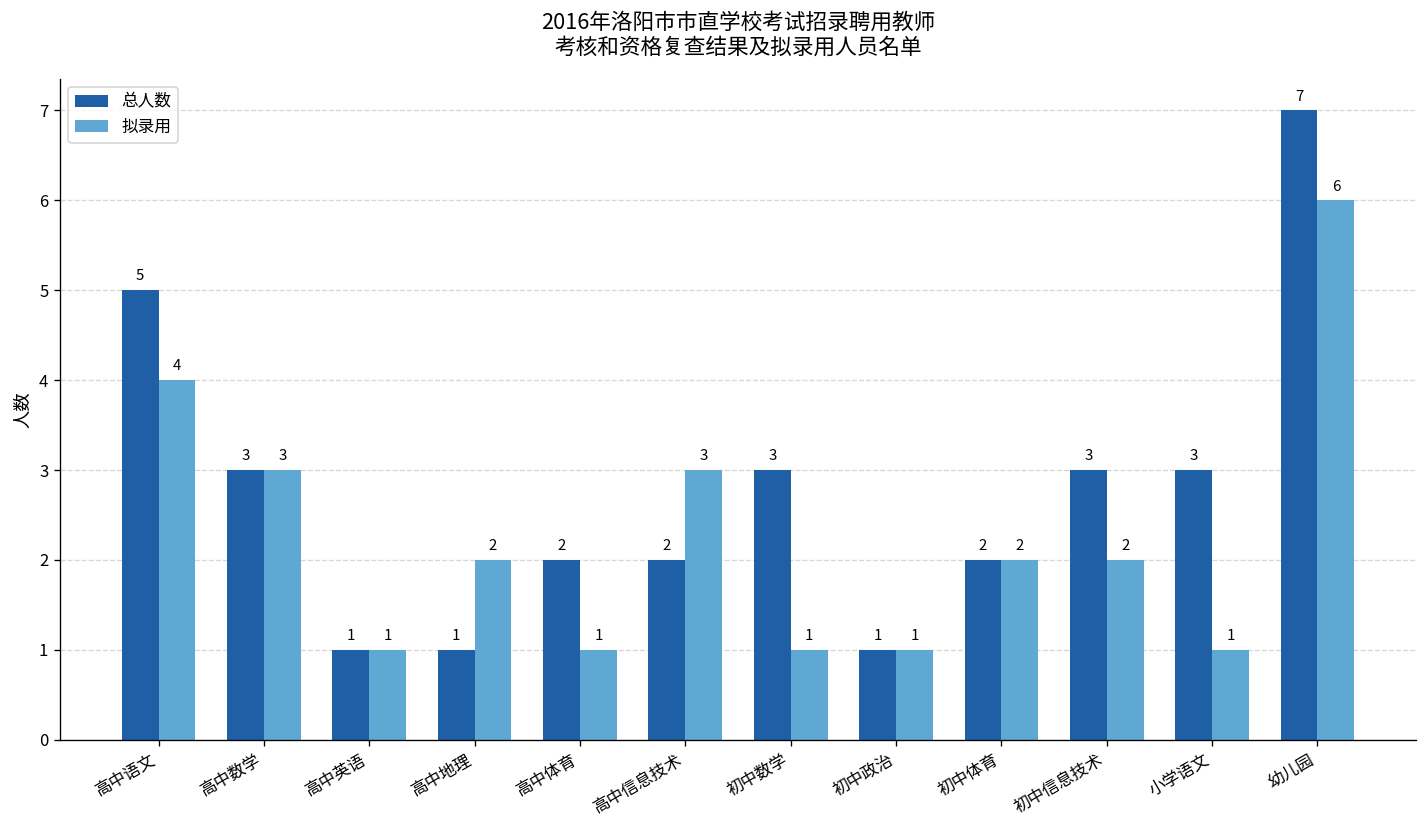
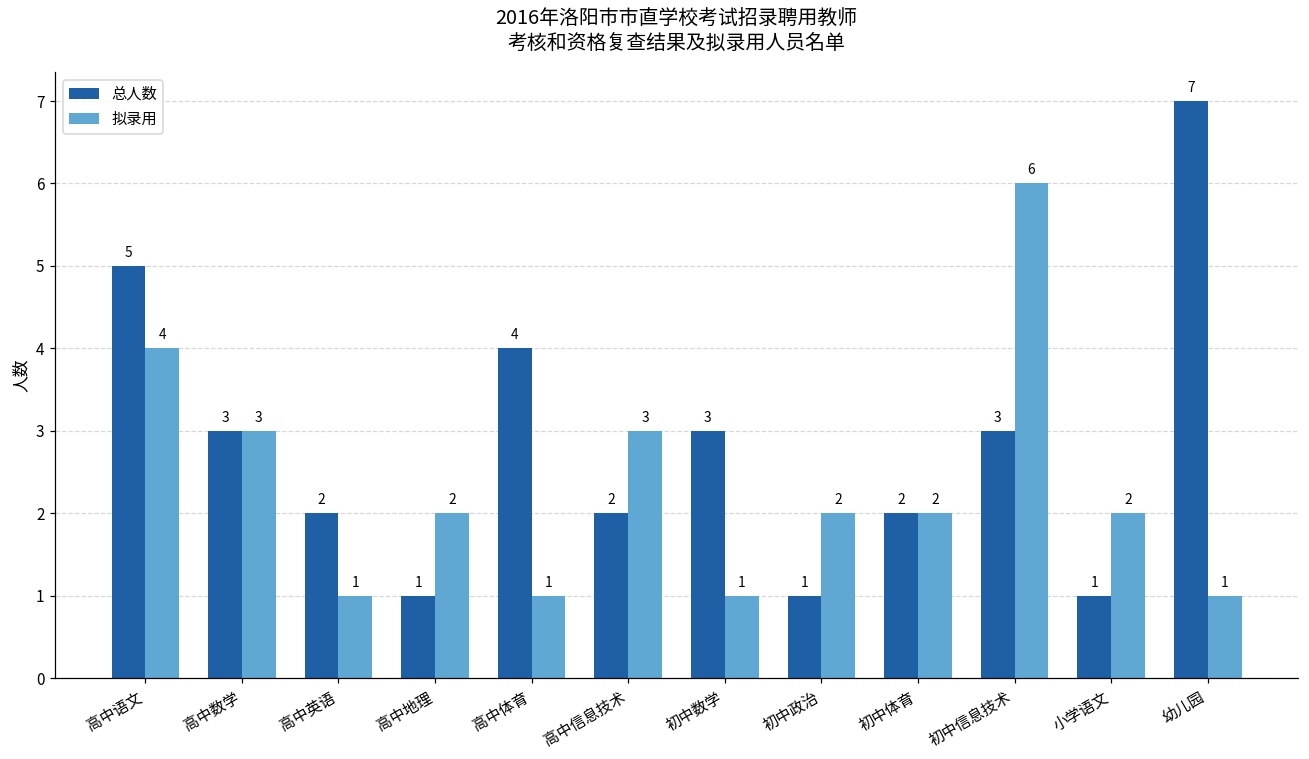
  {
    "总人数": {
      "高中语文": 5,
      "高中数学": 3,
-     "高中英语": 1,
+     "高中英语": 2,
      "高中地理": 1,
-     "高中体育": 2,
+     "高中体育": 4,
      "高中信息技术": 2,
      "初中数学": 3,
      "初中政治": 1,
      "初中体育": 2,
      "初中信息技术": 3,
-     "小学语文": 3,
+     "小学语文": 1,
      "幼儿园": 7
    },
    "拟录用": {
      "高中语文": 4,
      "高中数学": 3,
      "高中英语": 1,
      "高中地理": 2,
      "高中体育": 1,
      "高中信息技术": 3,
      "初中数学": 1,
-     "初中政治": 1,
+     "初中政治": 2,
      "初中体育": 2,
-     "初中信息技术": 2,
-     "小学语文": 1,
-     "幼儿园": 6
+     "初中信息技术": 6,
+     "小学语文": 2,
+     "幼儿园": 1
    }
  }
